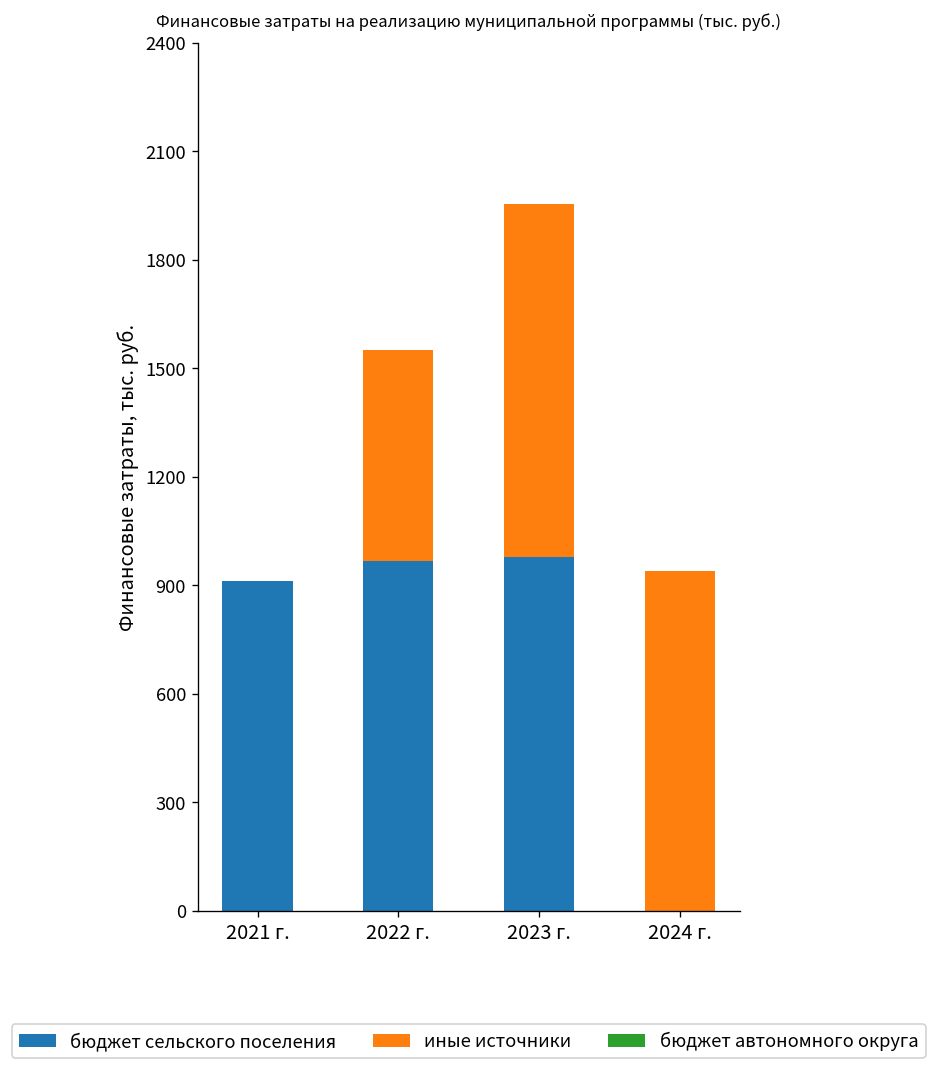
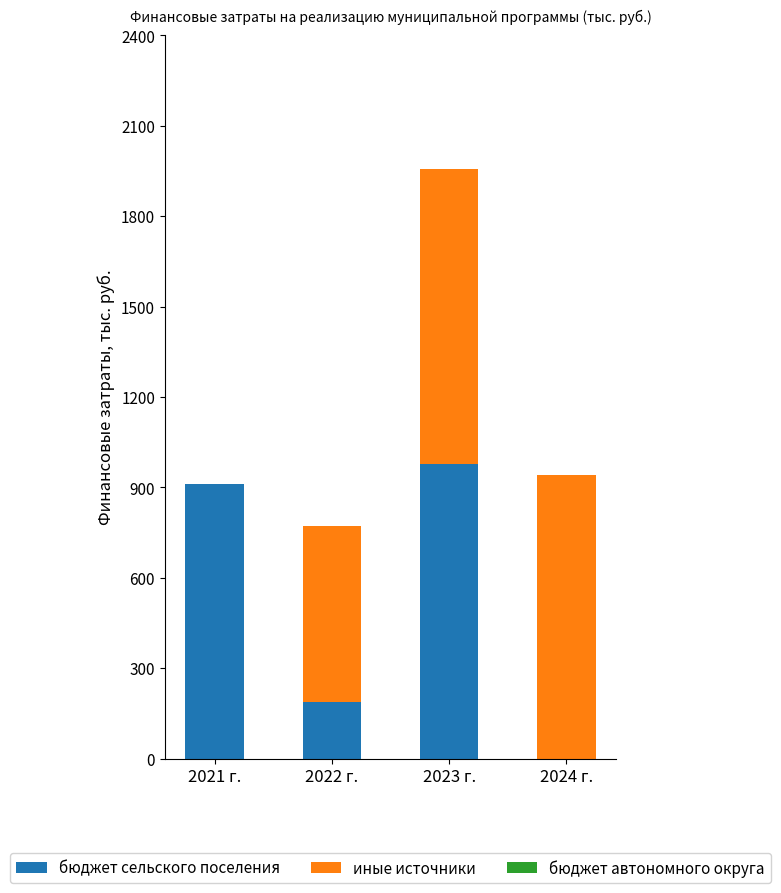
  {
    "бюджет сельского поселения": {
      "2021 г.": 910,
-     "2022 г.": 970,
+     "2022 г.": 190,
      "2023 г.": 980,
      "2024 г.": 0
    },
    "бюджет автономного округа": {
      "2021 г.": 0
    }
  }
